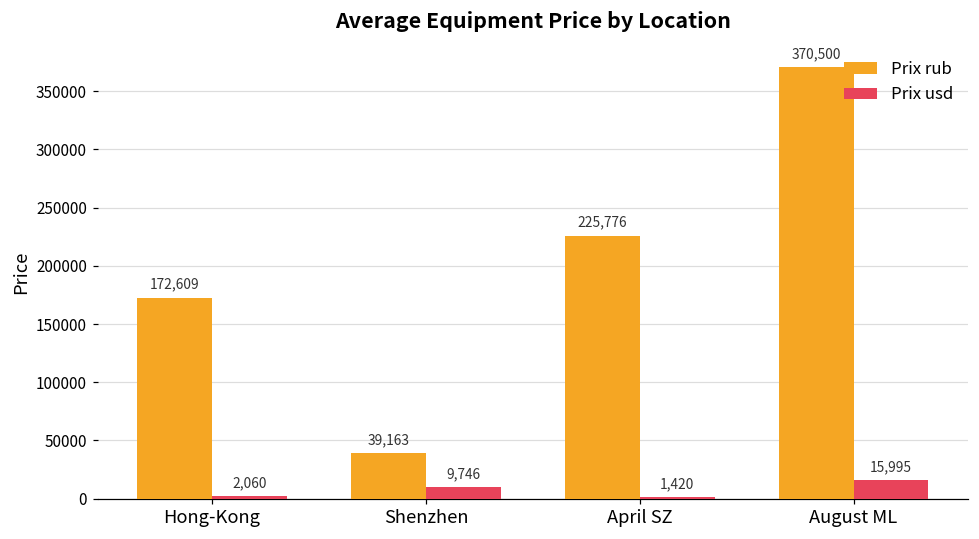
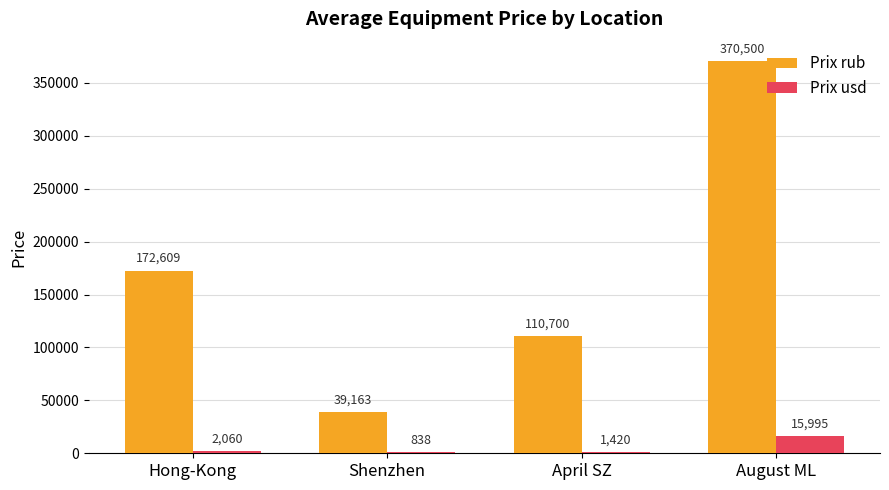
  {
    "Prix rub": {
      "Hong-Kong": "172,609",
      "Shenzhen": "39,163",
-     "April SZ": "225,776",
+     "April SZ": "110,700",
      "August ML": "370,500"
    },
    "Prix usd": {
      "Hong-Kong": "2,060",
-     "Shenzhen": "9,746",
+     "Shenzhen": "838",
      "April SZ": "1,420",
      "August ML": "15,995"
    }
  }
